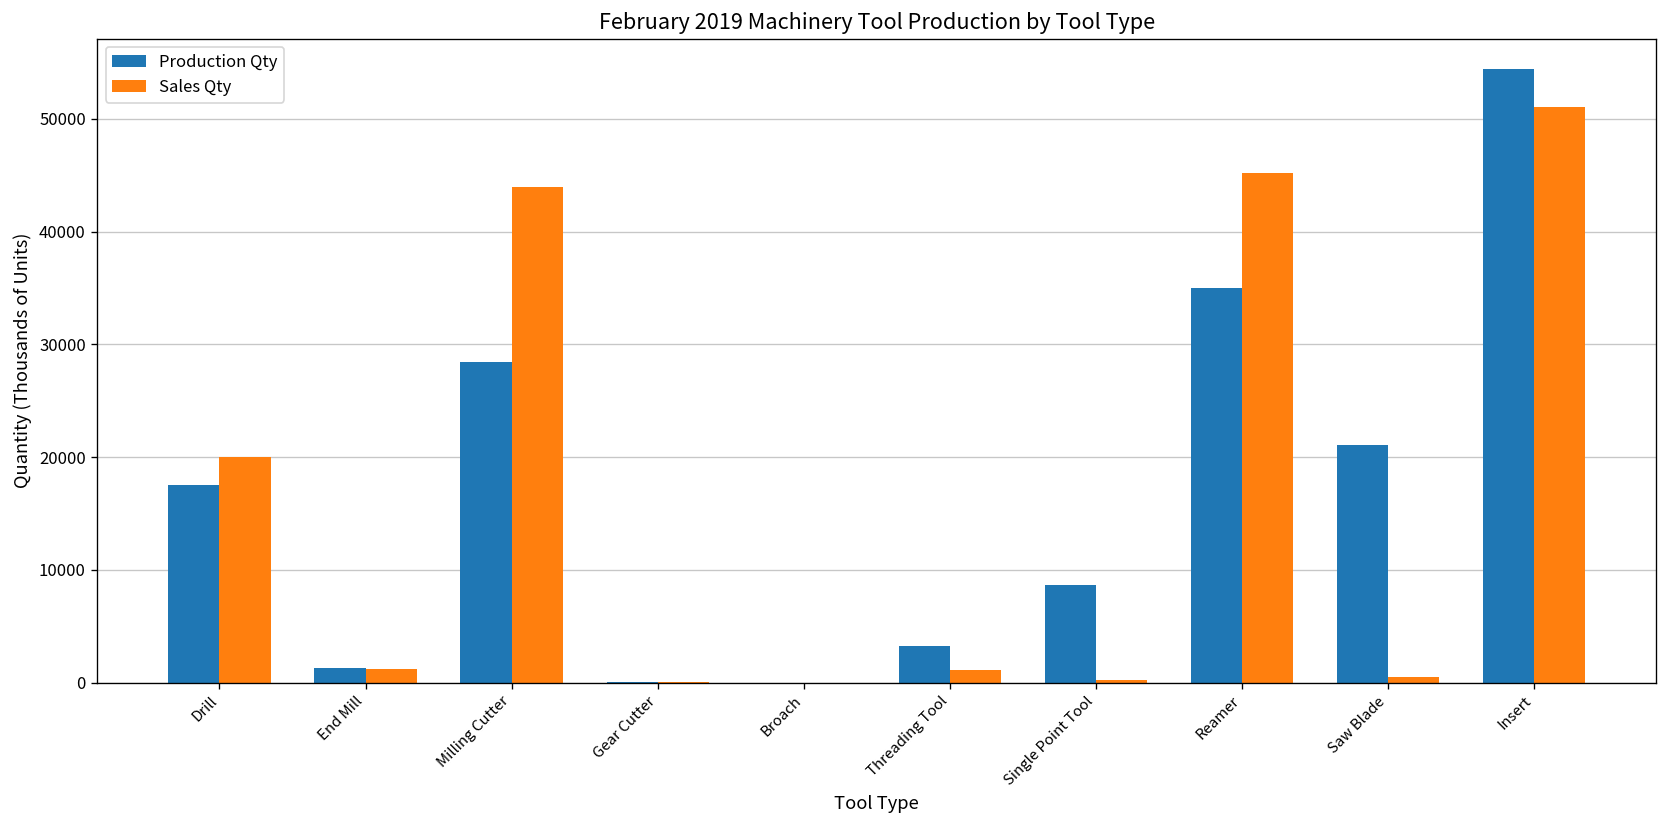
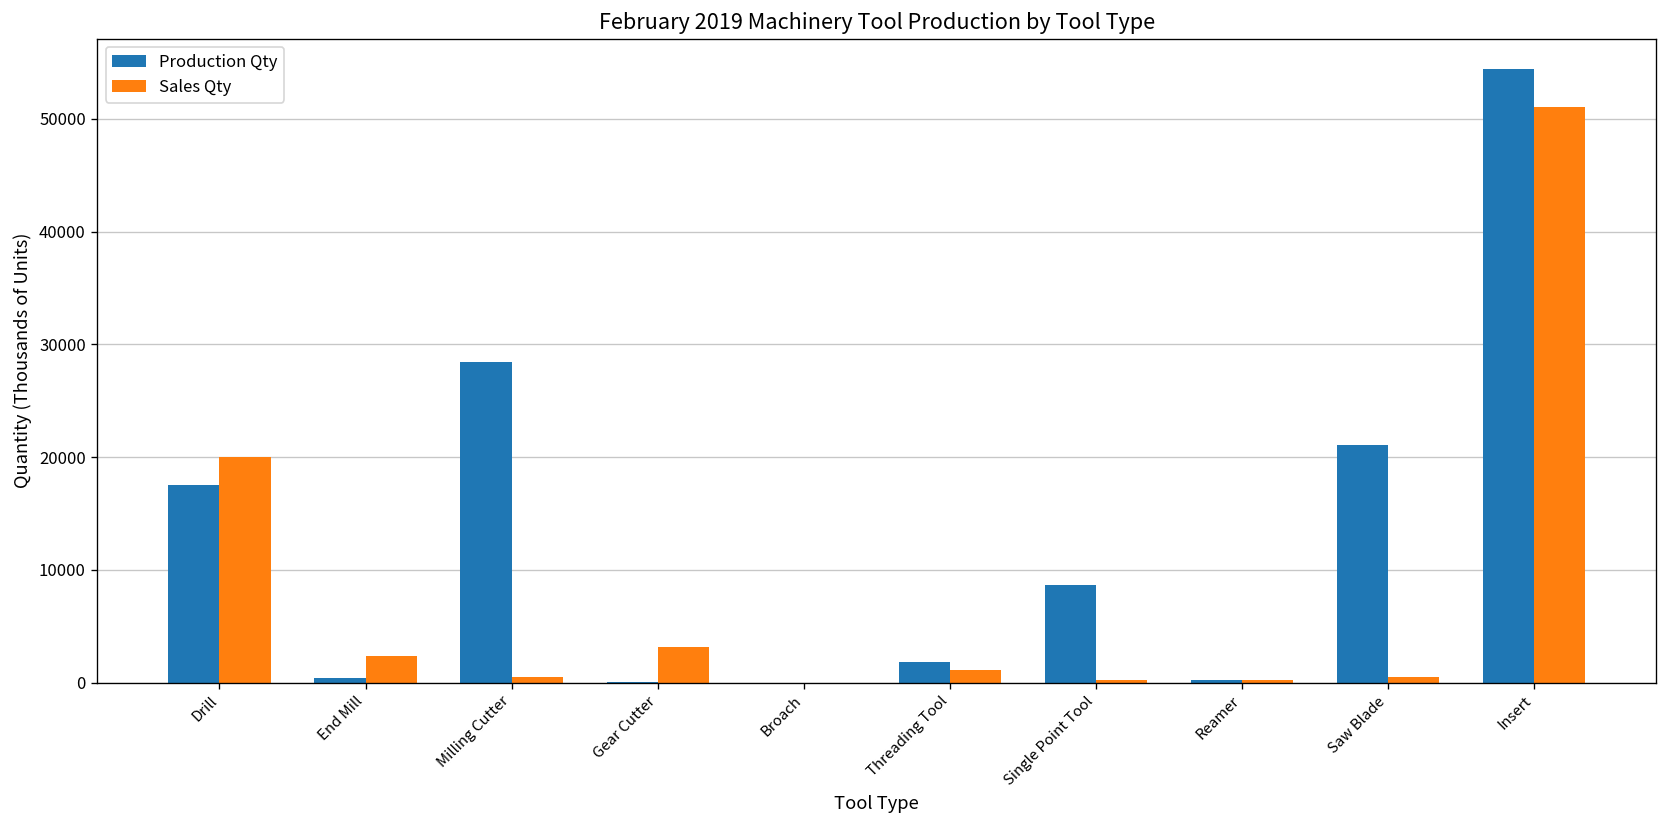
  {
    "Production Qty": {
      "Drill": 17000,
-     "End Mill": 1000,
+     "End Mill": 0,
      "Milling Cutter": 28000,
-     "Threading Tool": 3000,
+     "Threading Tool": 2000,
      "Single Point Tool": 9000,
-     "Reamer": 35000,
+     "Reamer": 0,
      "Saw Blade": 21000,
      "Insert": 54000
    },
    "Sales Qty": {
      "Drill": 20000,
-     "End Mill": 1000,
-     "Milling Cutter": 44000,
-     "Gear Cutter": 0,
+     "End Mill": 2000,
+     "Milling Cutter": 0,
+     "Gear Cutter": 3000,
      "Threading Tool": 1000,
-     "Reamer": 45000,
+     "Reamer": 0,
      "Saw Blade": 1000,
      "Insert": 51000
    }
  }
